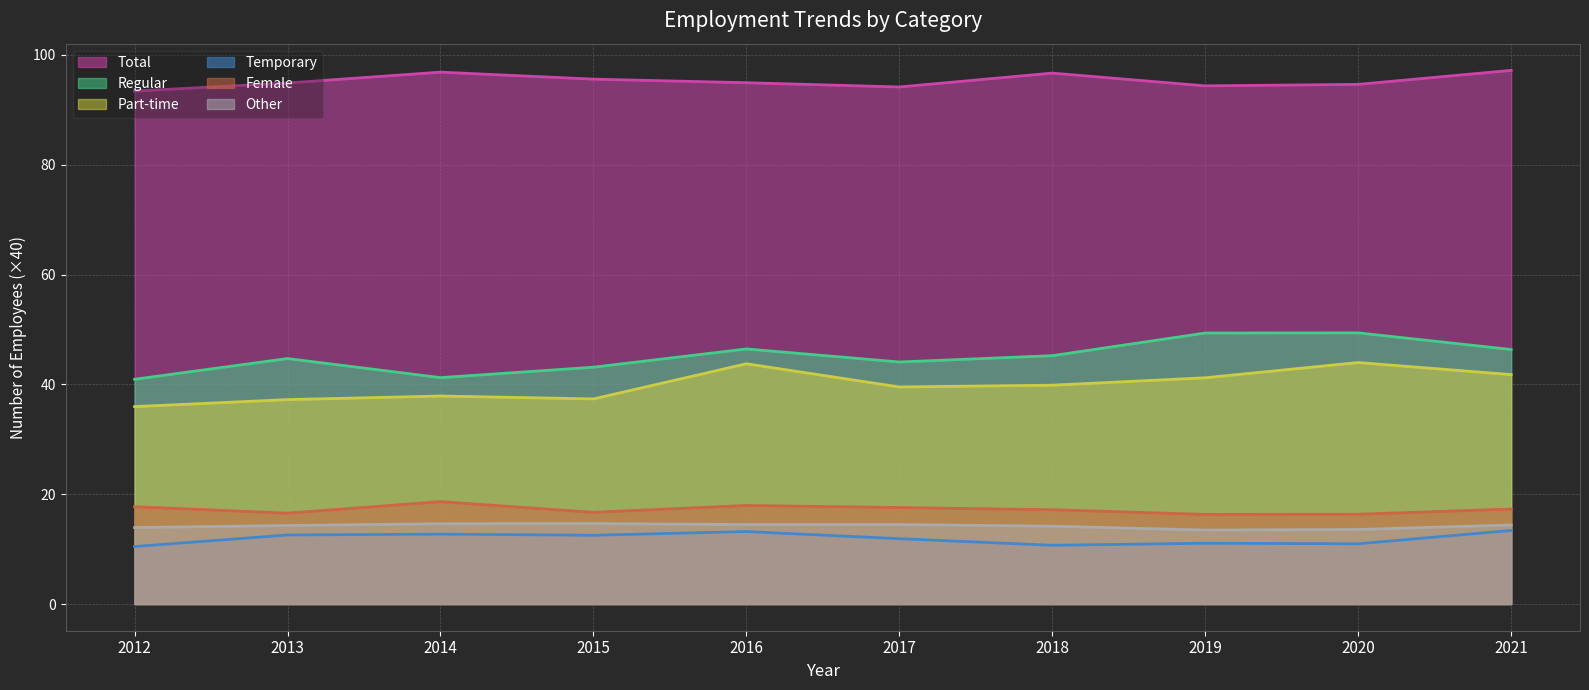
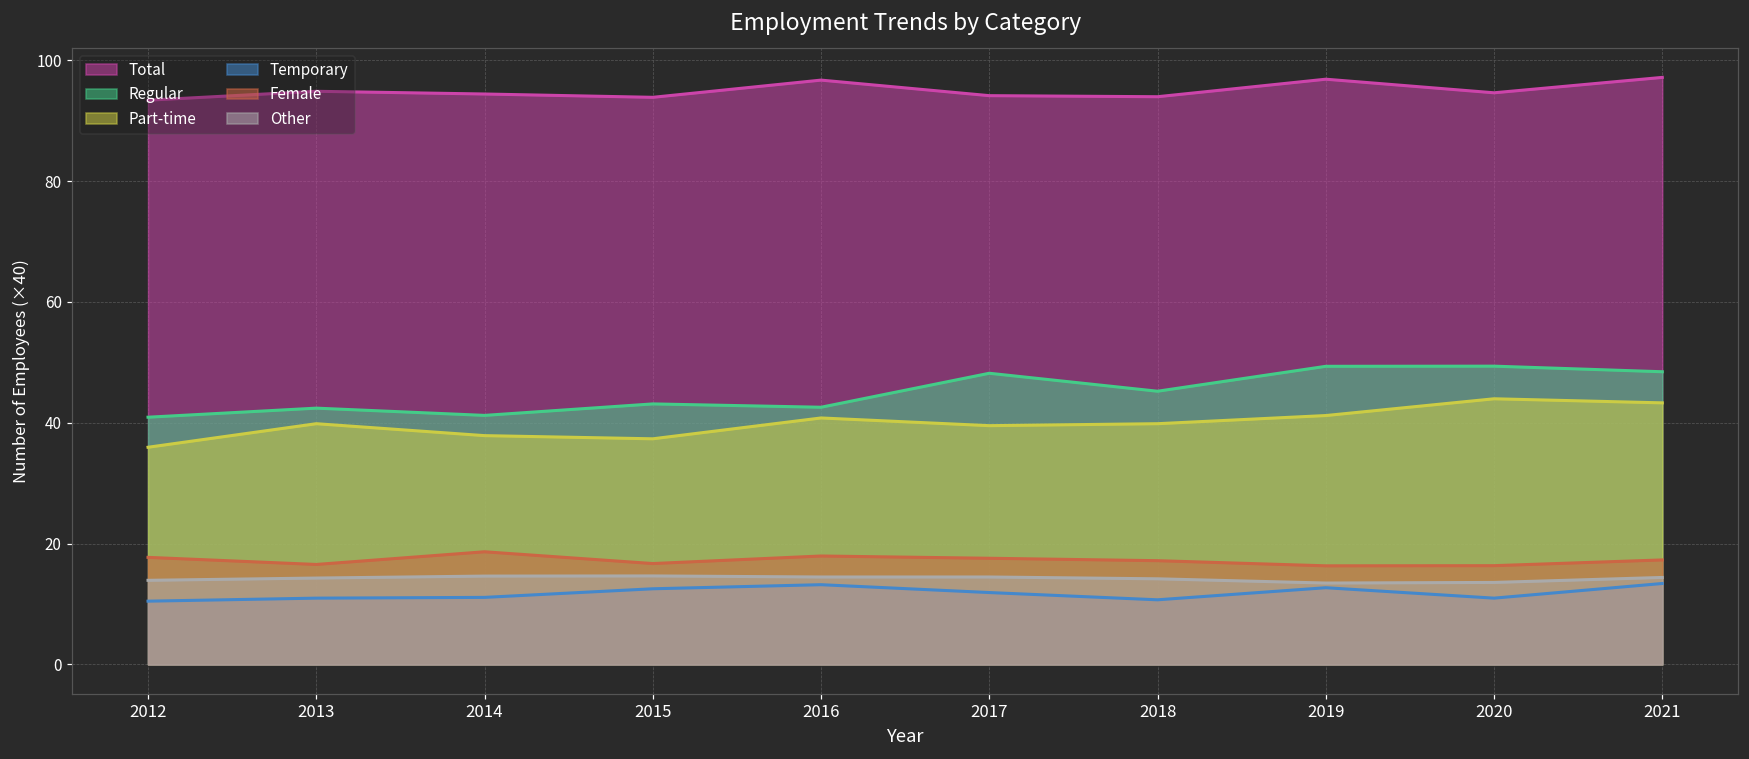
  {
    "Total": {
-     "2014": 97,
-     "2015": 96,
-     "2016": 95,
+     "2014": 94,
+     "2015": 94,
+     "2016": 97,
      "2017": 94,
-     "2018": 97,
-     "2019": 94,
+     "2018": 94,
+     "2019": 97,
      "2020": 95,
      "2021": 97
    },
    "Regular": {
      "2012": 41,
-     "2013": 45,
+     "2013": 42,
      "2014": 41,
      "2015": 43,
-     "2016": 46,
-     "2017": 44,
+     "2016": 43,
+     "2017": 48,
      "2018": 45,
      "2019": 49,
      "2020": 49,
-     "2021": 46
+     "2021": 48
    },
    "Part-time": {
      "2012": 36,
-     "2013": 37,
+     "2013": 40,
      "2014": 38,
      "2015": 37,
-     "2016": 44,
+     "2016": 41,
      "2017": 40,
      "2018": 40,
      "2019": 41,
      "2020": 44,
-     "2021": 42
+     "2021": 43
    },
    "Temporary": {
      "2012": 10,
-     "2013": 13,
-     "2014": 13,
+     "2013": 11,
+     "2014": 11,
      "2015": 13,
      "2016": 13,
      "2017": 12,
      "2018": 11,
-     "2019": 11,
+     "2019": 13,
      "2020": 11,
      "2021": 13
    },
    "Female": {
      "2012": 18,
      "2013": 17,
      "2014": 19,
      "2015": 17,
      "2016": 18,
      "2017": 18,
      "2018": 17,
      "2019": 16,
      "2020": 16,
      "2021": 17
    },
    "Other": {
      "2012": 14,
      "2013": 14,
      "2014": 15,
      "2015": 15,
      "2016": 14,
      "2017": 14,
      "2018": 14,
      "2019": 13,
      "2020": 14,
      "2021": 14
    }
  }
